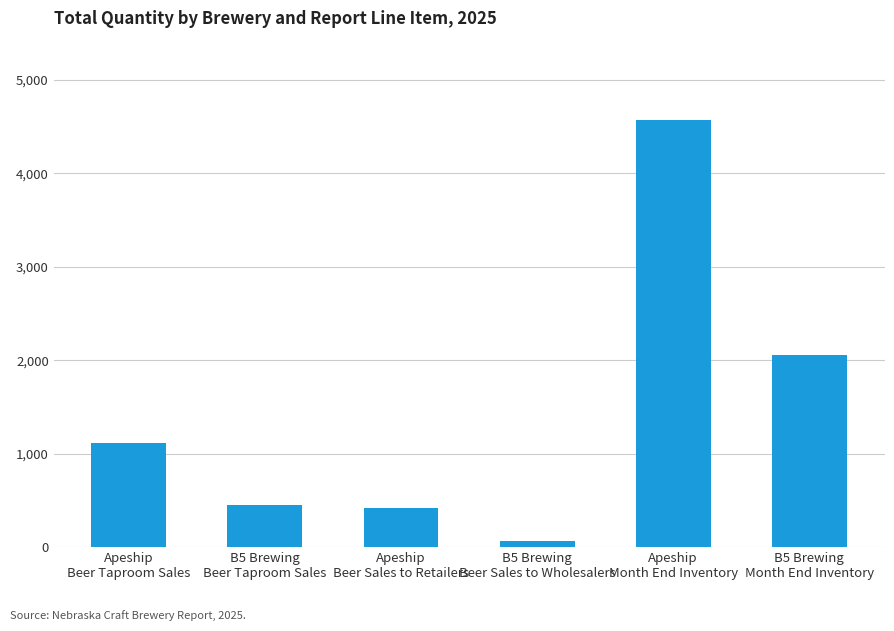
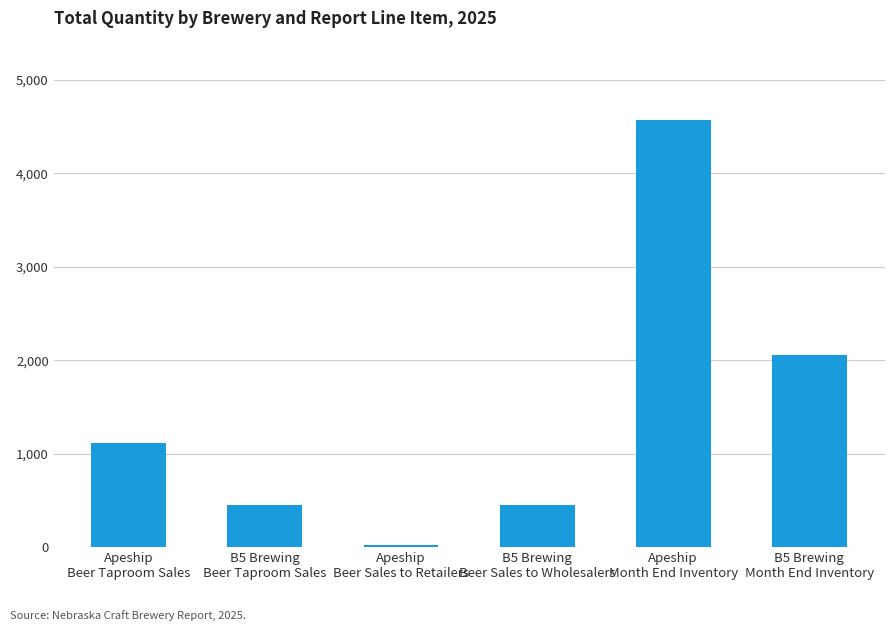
  {
    "Apeship Beer Taproom Sales": "1,100",
    "B5 Brewing Beer Taproom Sales": "500",
-   "Apeship Beer Sales to Retailers": "400",
-   "B5 Brewing Beer Sales to Wholesalers": "100",
+   "Apeship Beer Sales to Retailers": "0",
+   "B5 Brewing Beer Sales to Wholesalers": "500",
    "Apeship Month End Inventory": "4,600",
    "B5 Brewing Month End Inventory": "2,100"
  }
